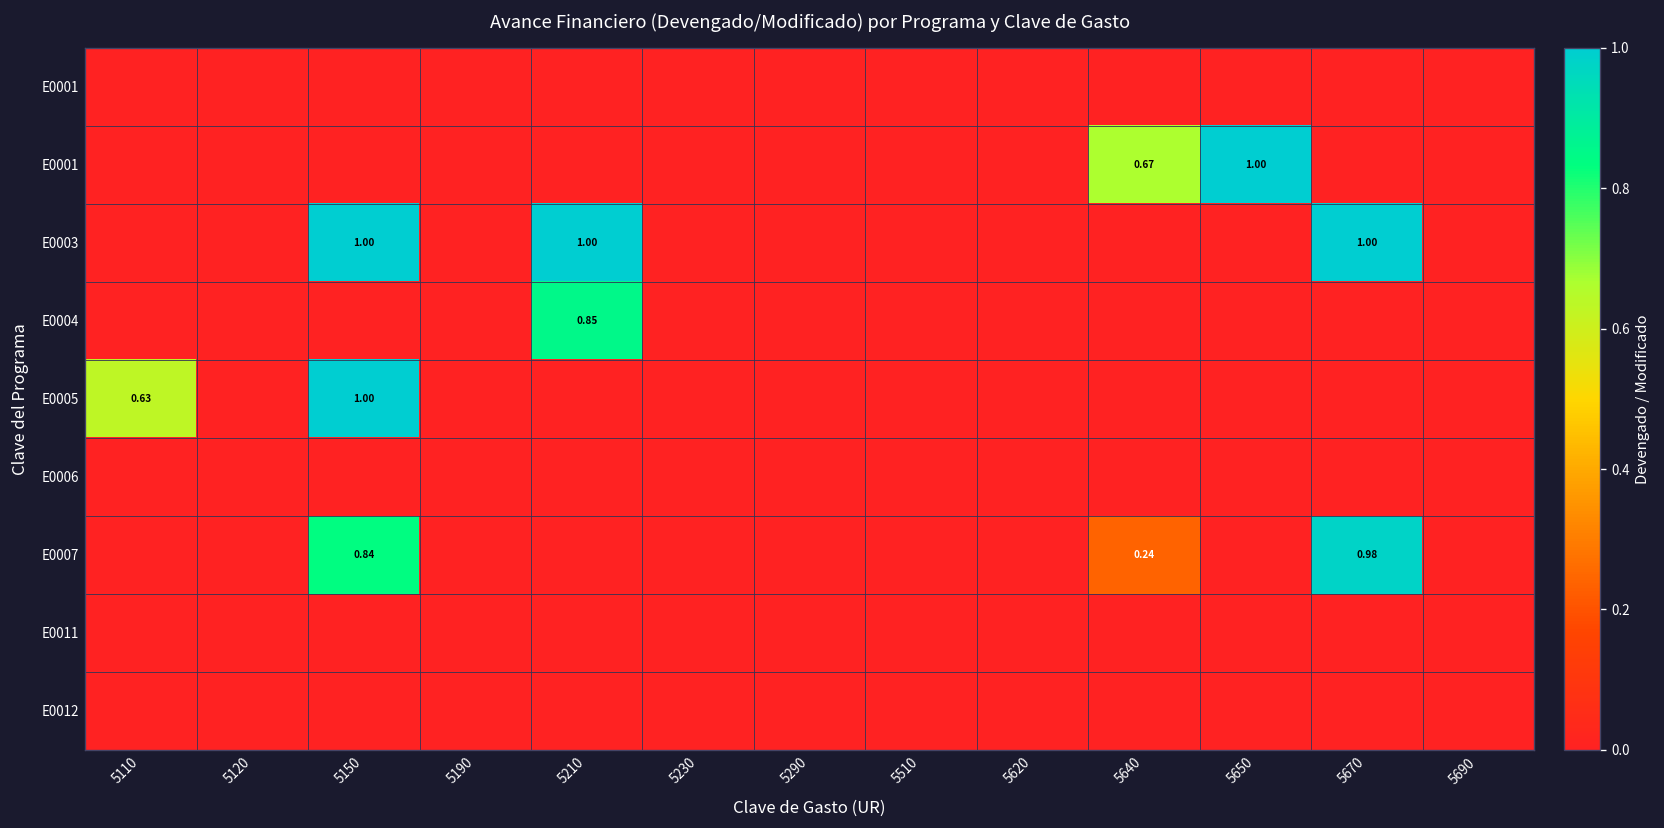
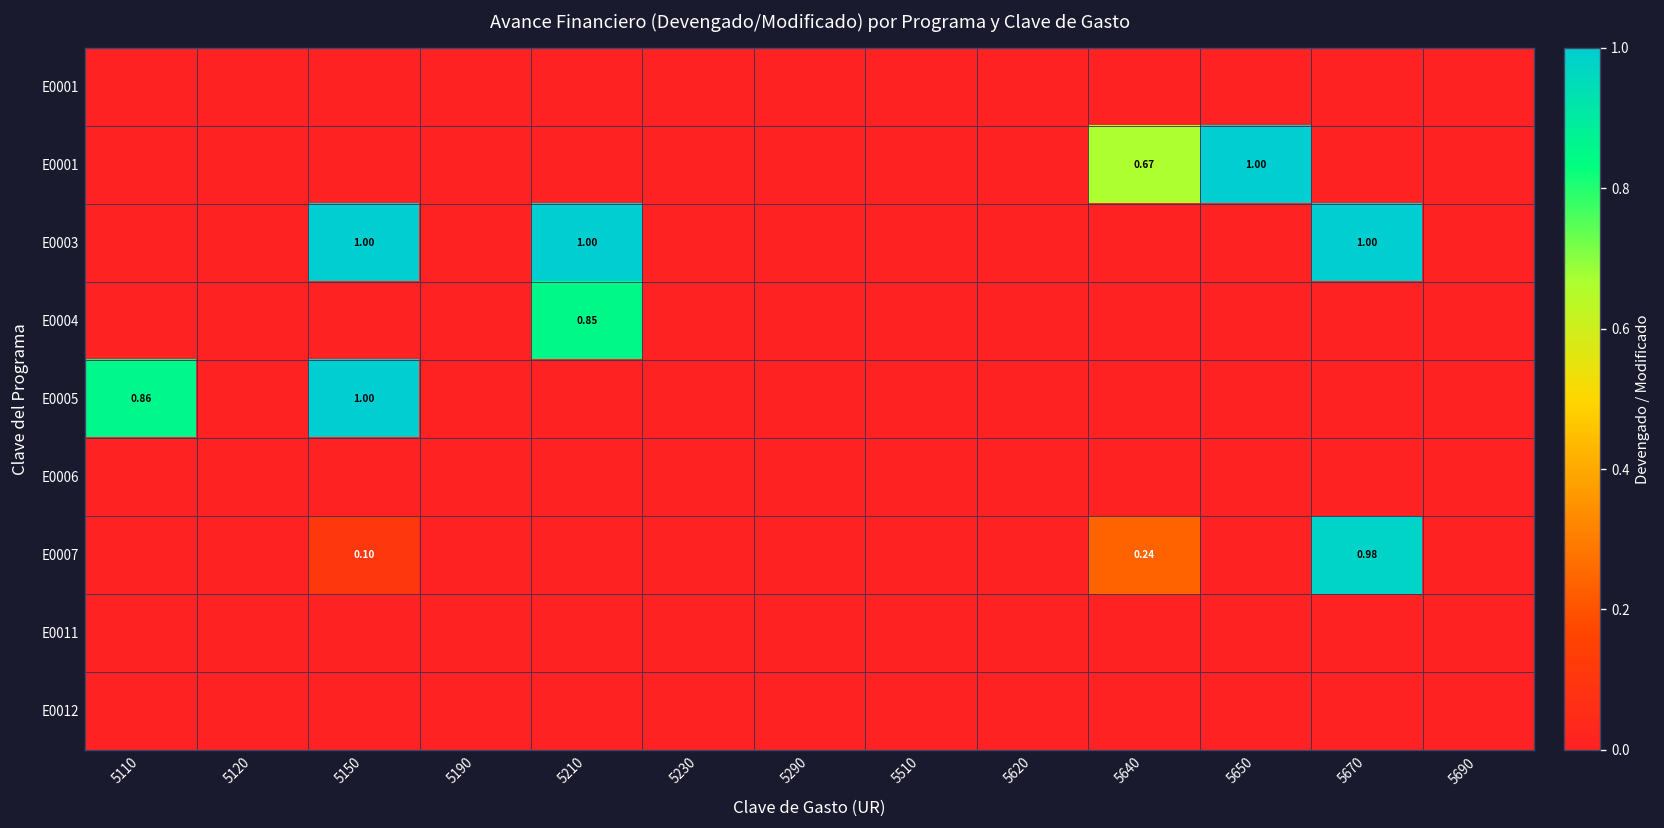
  {
    "E0003": {
      "5150": 1.00,
      "5210": 1.00,
      "5670": 1.00
    },
    "E0004": {
      "5210": 0.85
    },
    "E0005": {
-     "5110": 0.63,
+     "5110": 0.86,
      "5150": 1.00
    },
    "E0007": {
-     "5150": 0.84,
+     "5150": 0.10,
      "5640": 0.24,
      "5670": 0.98
    }
  }
